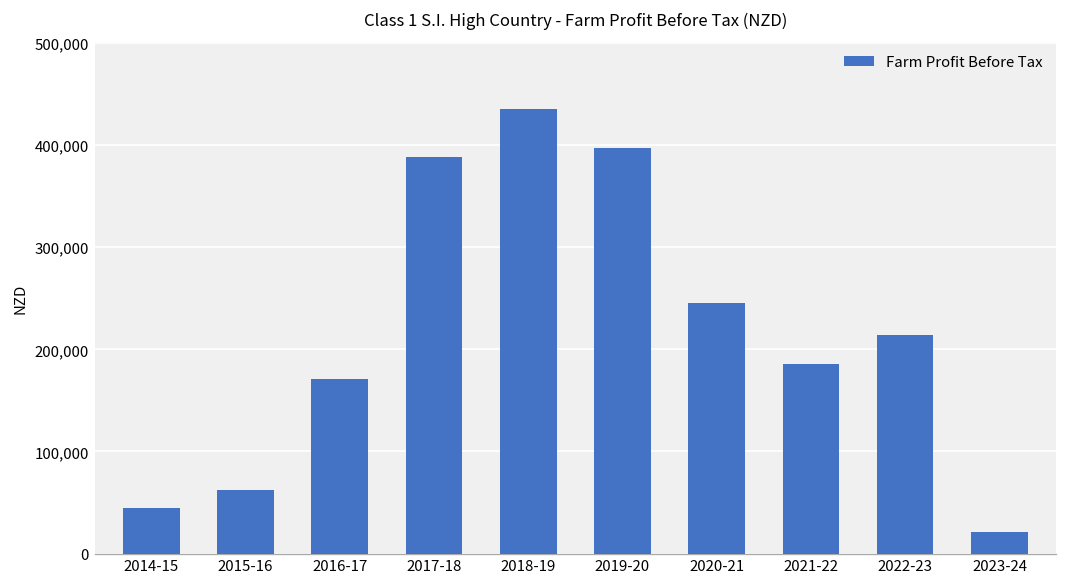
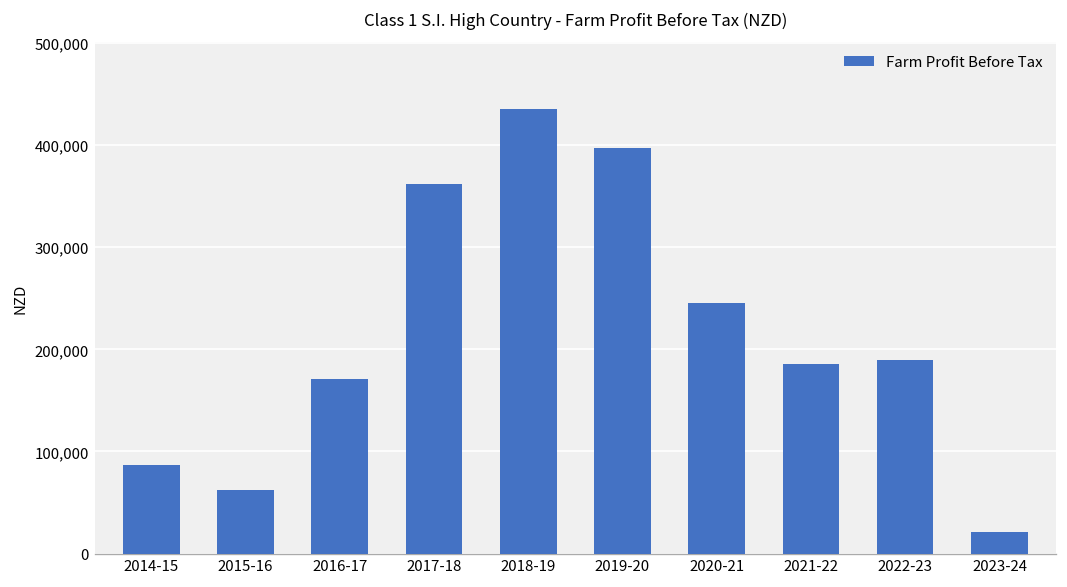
  {
-   "2014-15": "50,000",
+   "2014-15": "90,000",
    "2015-16": "60,000",
    "2016-17": "170,000",
-   "2017-18": "390,000",
+   "2017-18": "360,000",
    "2018-19": "440,000",
    "2019-20": "400,000",
    "2020-21": "250,000",
    "2021-22": "190,000",
-   "2022-23": "210,000",
+   "2022-23": "190,000",
    "2023-24": "20,000"
  }
